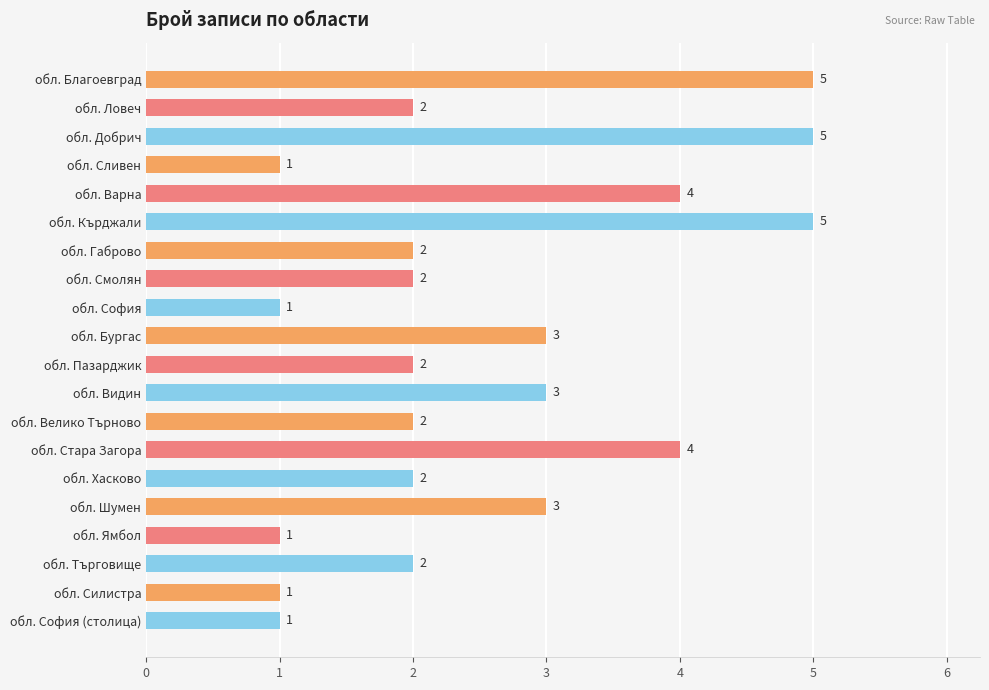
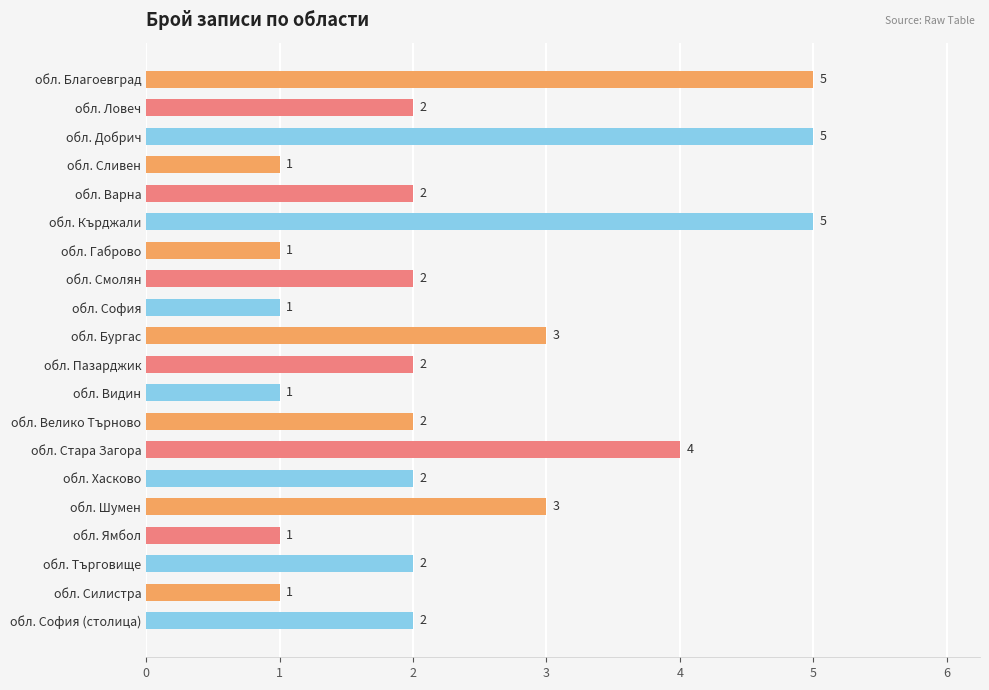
  {
    "обл. Благоевград": 5,
    "обл. Ловеч": 2,
    "обл. Добрич": 5,
    "обл. Сливен": 1,
-   "обл. Варна": 4,
+   "обл. Варна": 2,
    "обл. Кърджали": 5,
-   "обл. Габрово": 2,
+   "обл. Габрово": 1,
    "обл. Смолян": 2,
    "обл. София": 1,
    "обл. Бургас": 3,
    "обл. Пазарджик": 2,
-   "обл. Видин": 3,
+   "обл. Видин": 1,
    "обл. Велико Търново": 2,
    "обл. Стара Загора": 4,
    "обл. Хасково": 2,
    "обл. Шумен": 3,
    "обл. Ямбол": 1,
    "обл. Търговище": 2,
    "обл. Силистра": 1,
-   "обл. София (столица)": 1
+   "обл. София (столица)": 2
  }
